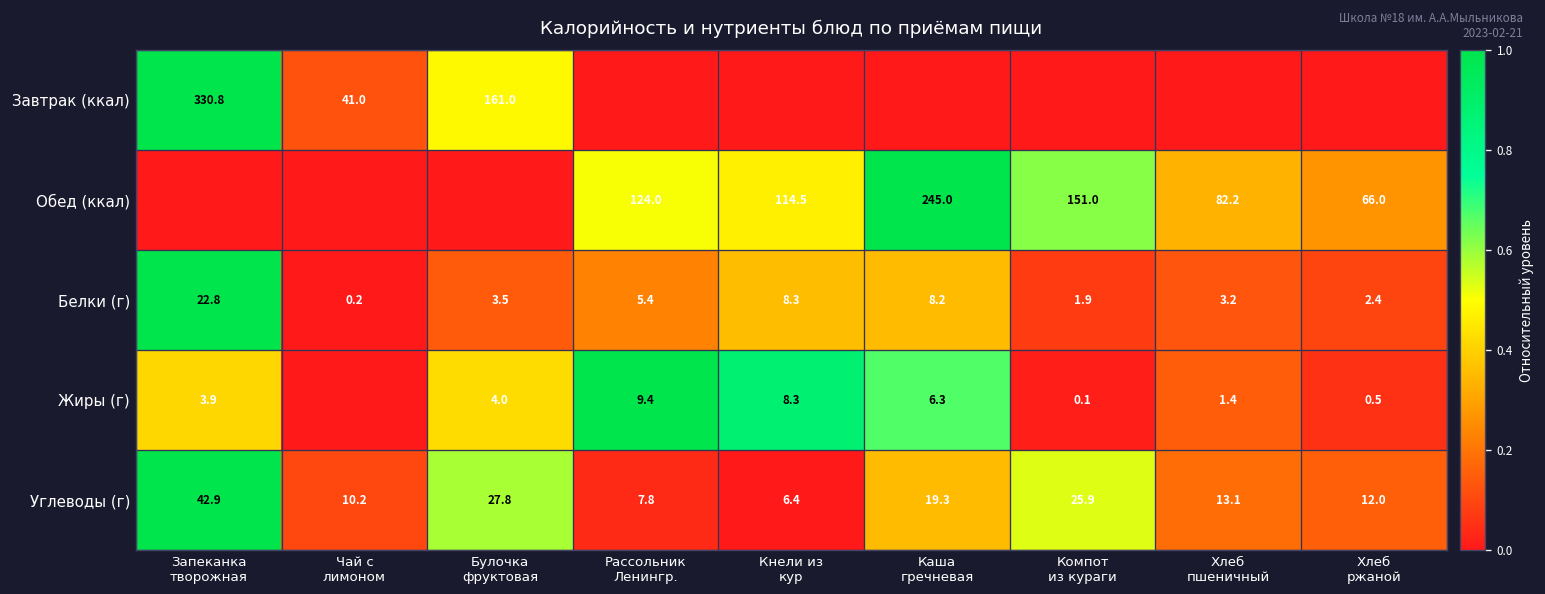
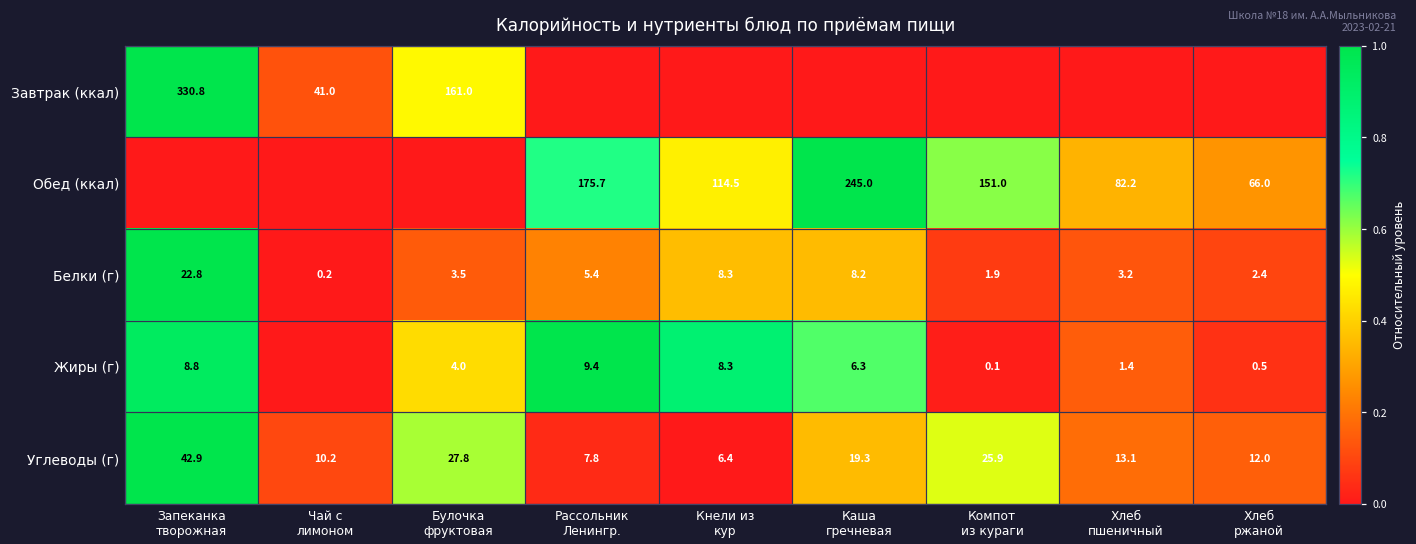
  {
    "Завтрак (ккал)": {
      "Запеканка творожная": 330.8,
      "Чай с лимоном": 41.0,
      "Булочка фруктовая": 161.0
    },
    "Обед (ккал)": {
-     "Рассольник Ленингр.": 124.0,
+     "Рассольник Ленингр.": 175.7,
      "Кнели из кур": 114.5,
      "Каша гречневая": 245.0,
      "Компот из кураги": 151.0,
      "Хлеб пшеничный": 82.2,
      "Хлеб ржаной": 66.0
    },
    "Белки (г)": {
      "Запеканка творожная": 22.8,
      "Чай с лимоном": 0.2,
      "Булочка фруктовая": 3.5,
      "Рассольник Ленингр.": 5.4,
      "Кнели из кур": 8.3,
      "Каша гречневая": 8.2,
      "Компот из кураги": 1.9,
      "Хлеб пшеничный": 3.2,
      "Хлеб ржаной": 2.4
    },
    "Жиры (г)": {
-     "Запеканка творожная": 3.9,
+     "Запеканка творожная": 8.8,
      "Булочка фруктовая": 4.0,
      "Рассольник Ленингр.": 9.4,
      "Кнели из кур": 8.3,
      "Каша гречневая": 6.3,
      "Компот из кураги": 0.1,
      "Хлеб пшеничный": 1.4,
      "Хлеб ржаной": 0.5
    },
    "Углеводы (г)": {
      "Запеканка творожная": 42.9,
      "Чай с лимоном": 10.2,
      "Булочка фруктовая": 27.8,
      "Рассольник Ленингр.": 7.8,
      "Кнели из кур": 6.4,
      "Каша гречневая": 19.3,
      "Компот из кураги": 25.9,
      "Хлеб пшеничный": 13.1,
      "Хлеб ржаной": 12.0
    }
  }
